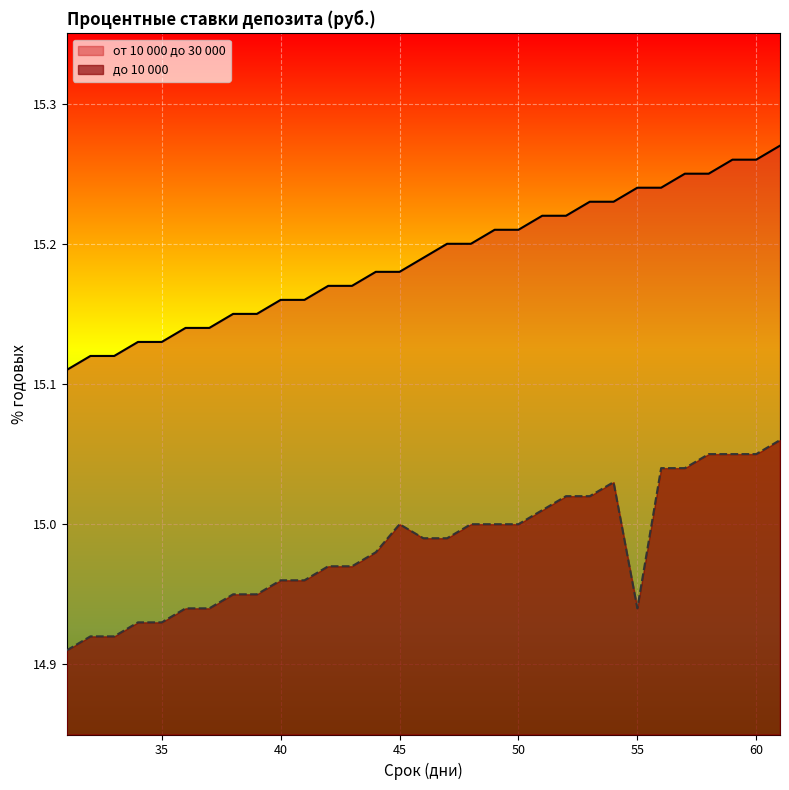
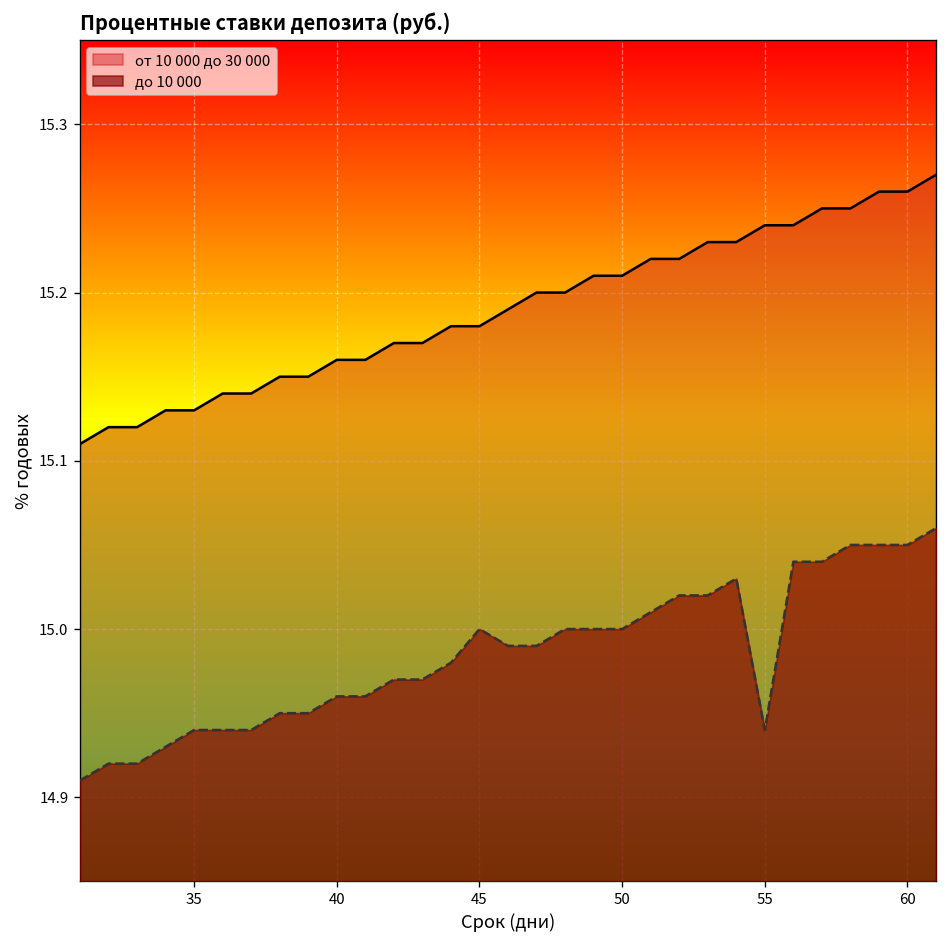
  {
    "от 10 000 до 30 000": {
      "35": 15.13,
      "40": 15.16,
      "45": 15.18,
      "50": 15.21,
      "55": 15.24,
      "60": 15.26
    },
    "до 10 000": {
-     "35": 14.93,
+     "35": 14.94,
      "40": 14.96,
      "45": 15.00,
      "50": 15.00,
      "55": 14.94,
      "60": 15.05
    }
  }
